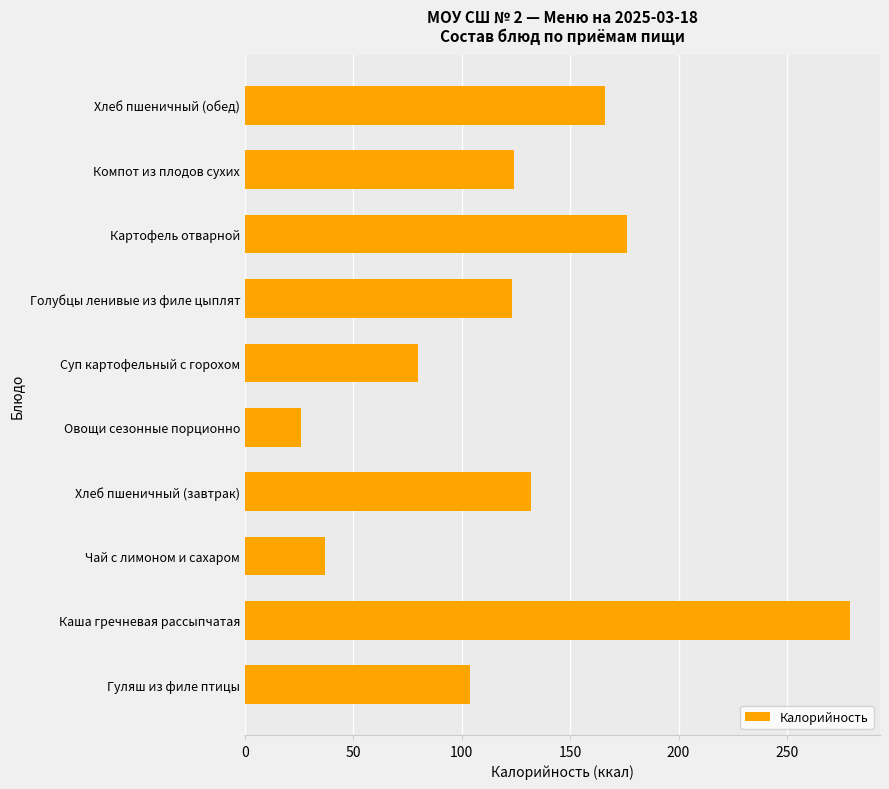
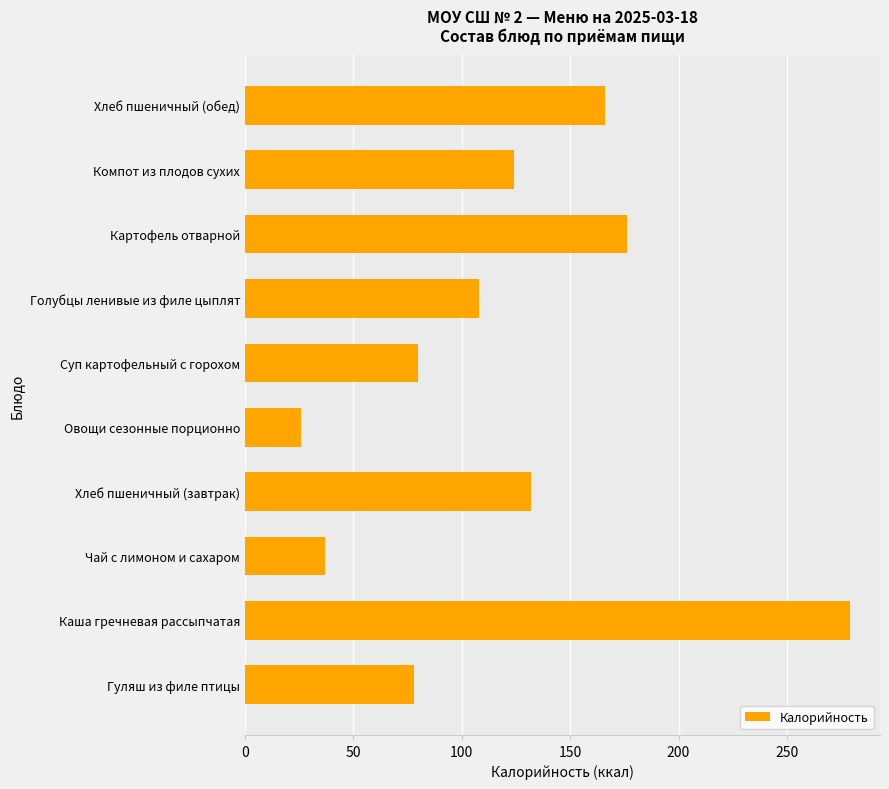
  {
    "Хлеб пшеничный (обед)": 166,
    "Компот из плодов сухих": 124,
    "Картофель отварной": 176,
-   "Голубцы ленивые из филе цыплят": 123,
+   "Голубцы ленивые из филе цыплят": 108,
    "Суп картофельный с горохом": 80,
    "Овощи сезонные порционно": 26,
    "Хлеб пшеничный (завтрак)": 132,
    "Чай с лимоном и сахаром": 37,
    "Каша гречневая рассыпчатая": 279,
-   "Гуляш из филе птицы": 104
+   "Гуляш из филе птицы": 78
  }
